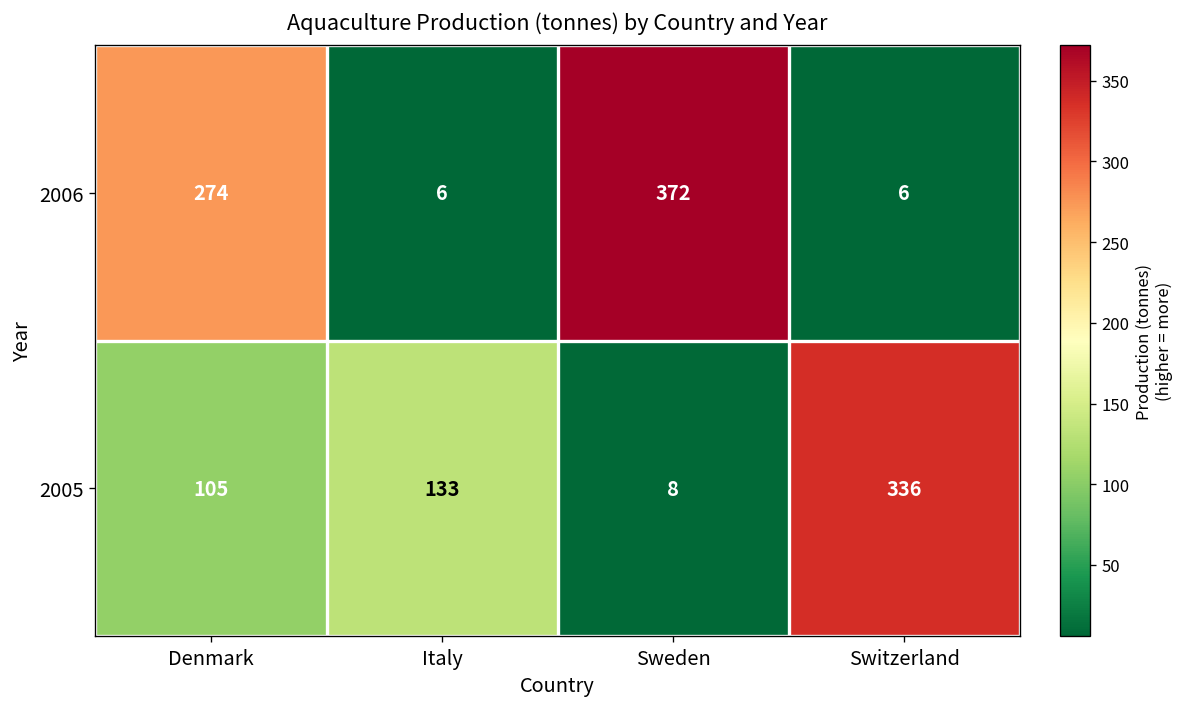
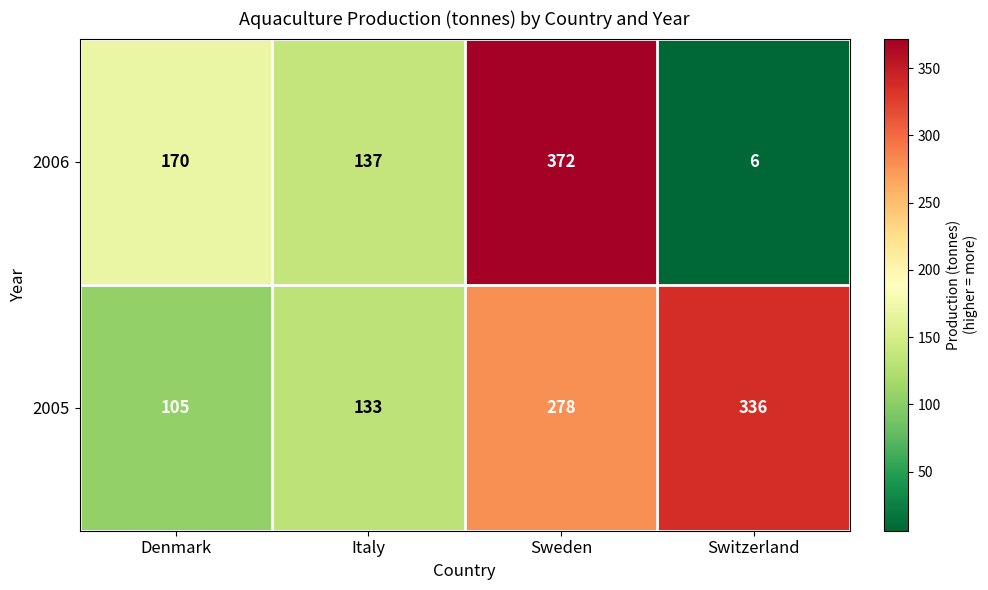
  {
    "2006": {
-     "Denmark": 274,
-     "Italy": 6,
+     "Denmark": 170,
+     "Italy": 137,
      "Sweden": 372,
      "Switzerland": 6
    },
    "2005": {
      "Denmark": 105,
      "Italy": 133,
-     "Sweden": 8,
+     "Sweden": 278,
      "Switzerland": 336
    }
  }
